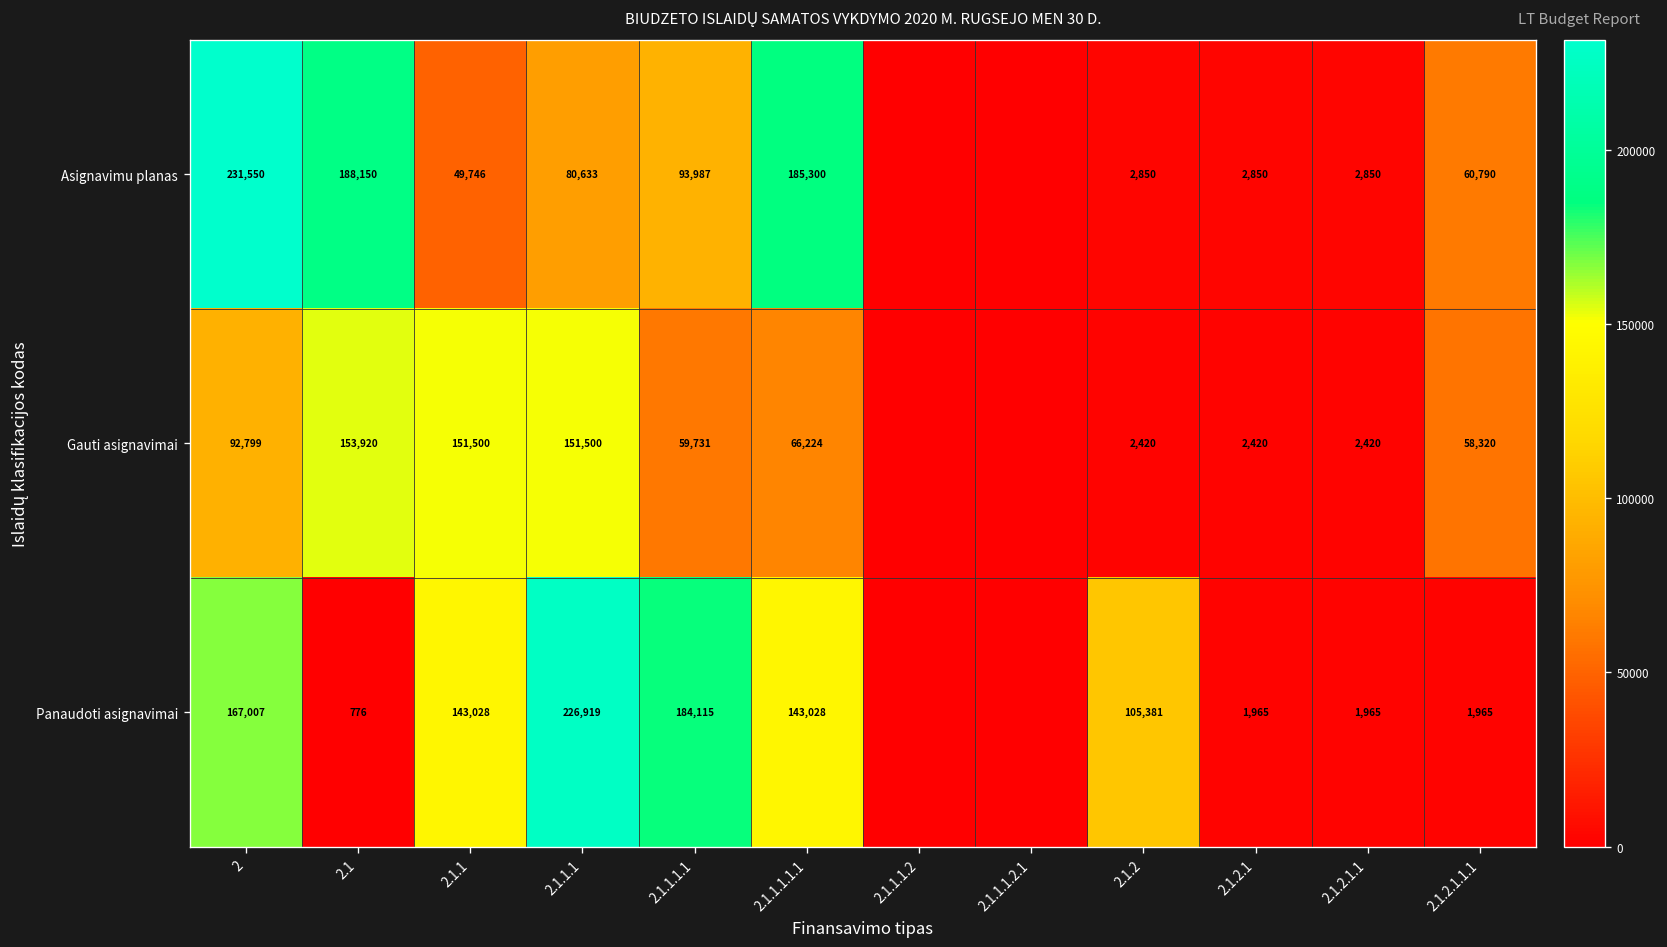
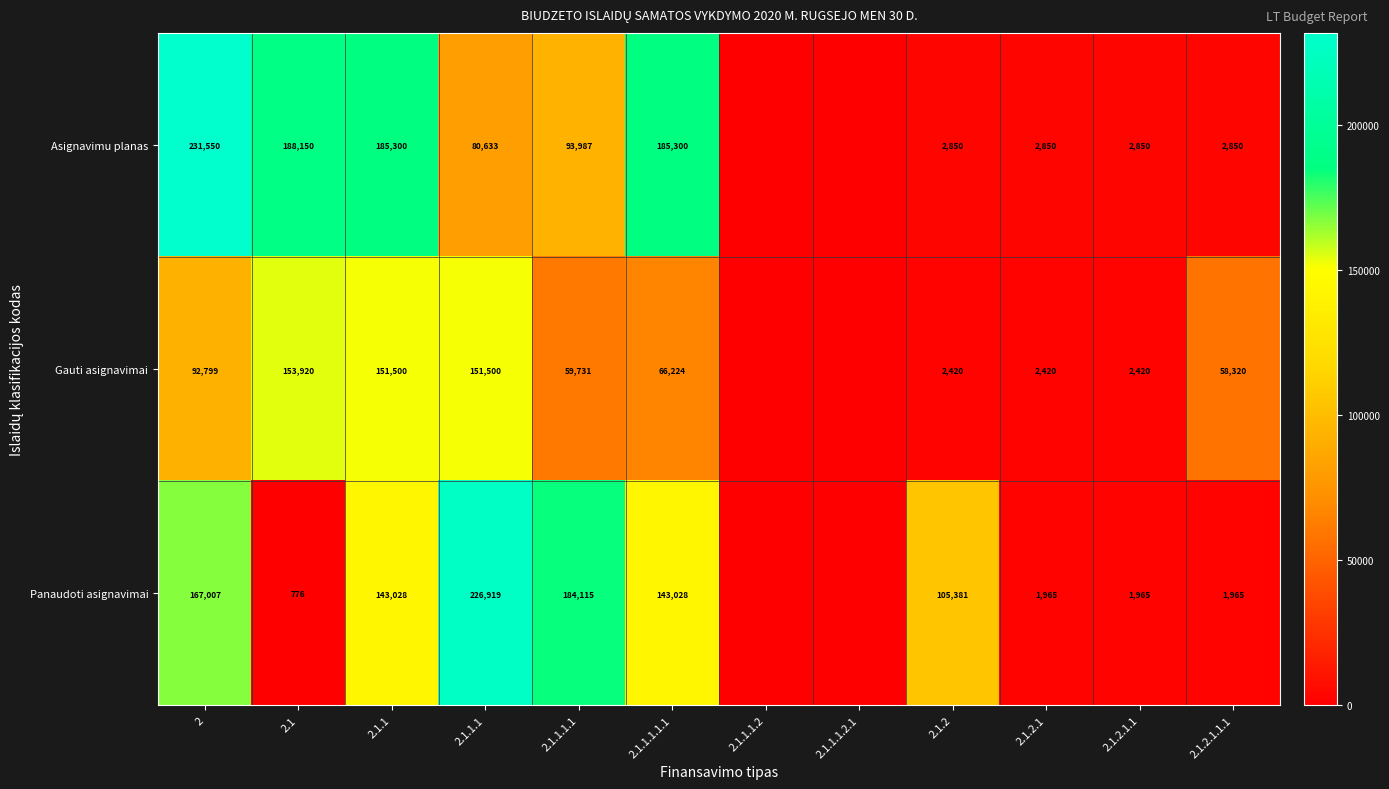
  {
    "Asignavimu planas": {
      "2": "231,550",
      "2.1": "188,150",
-     "2.1.1": "49,746",
+     "2.1.1": "185,300",
      "2.1.1.1": "80,633",
      "2.1.1.1.1": "93,987",
      "2.1.1.1.1.1": "185,300",
      "2.1.2": "2,850",
      "2.1.2.1": "2,850",
      "2.1.2.1.1": "2,850",
-     "2.1.2.1.1.1": "60,790"
+     "2.1.2.1.1.1": "2,850"
    },
    "Gauti asignavimai": {
      "2": "92,799",
      "2.1": "153,920",
      "2.1.1": "151,500",
      "2.1.1.1": "151,500",
      "2.1.1.1.1": "59,731",
      "2.1.1.1.1.1": "66,224",
      "2.1.2": "2,420",
      "2.1.2.1": "2,420",
      "2.1.2.1.1": "2,420",
      "2.1.2.1.1.1": "58,320"
    },
    "Panaudoti asignavimai": {
      "2": "167,007",
      "2.1": "776",
      "2.1.1": "143,028",
      "2.1.1.1": "226,919",
      "2.1.1.1.1": "184,115",
      "2.1.1.1.1.1": "143,028",
      "2.1.2": "105,381",
      "2.1.2.1": "1,965",
      "2.1.2.1.1": "1,965",
      "2.1.2.1.1.1": "1,965"
    }
  }
